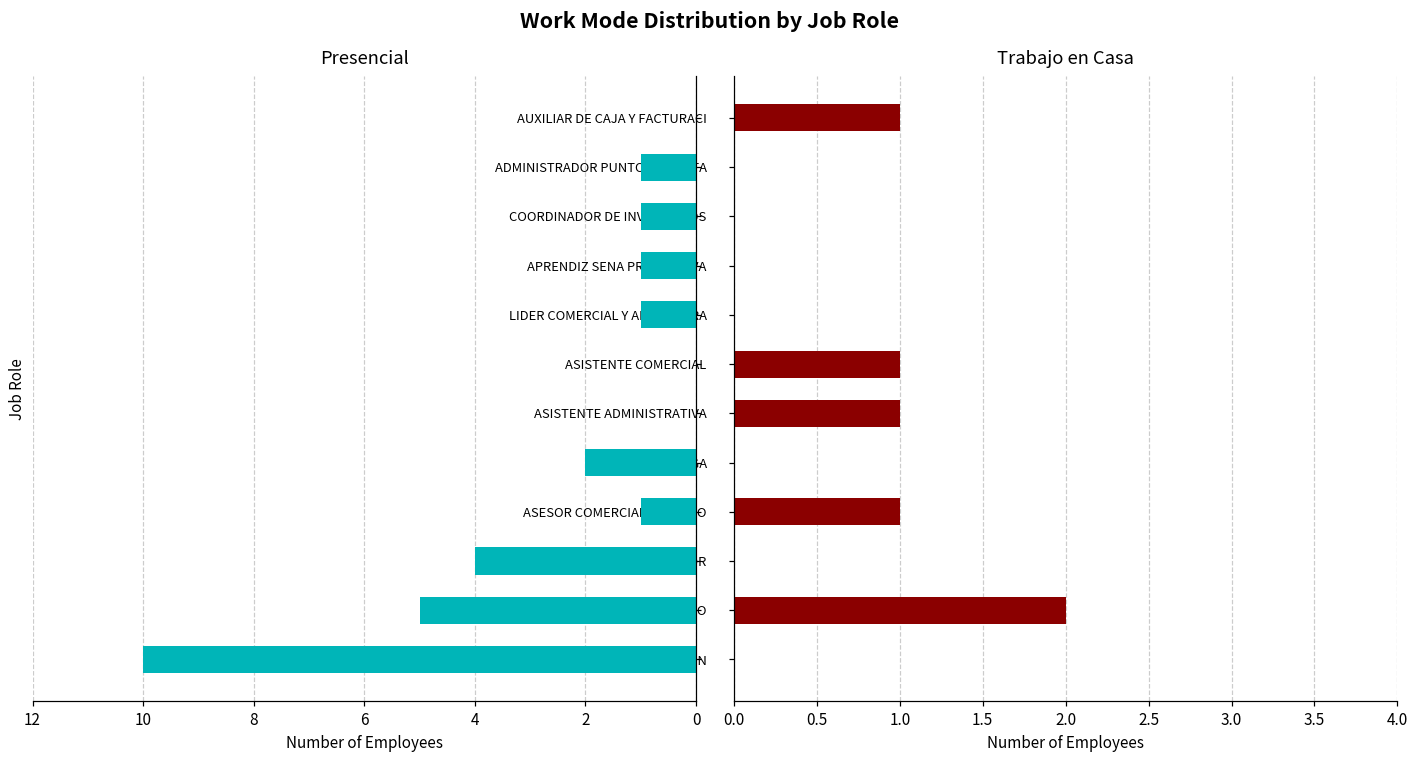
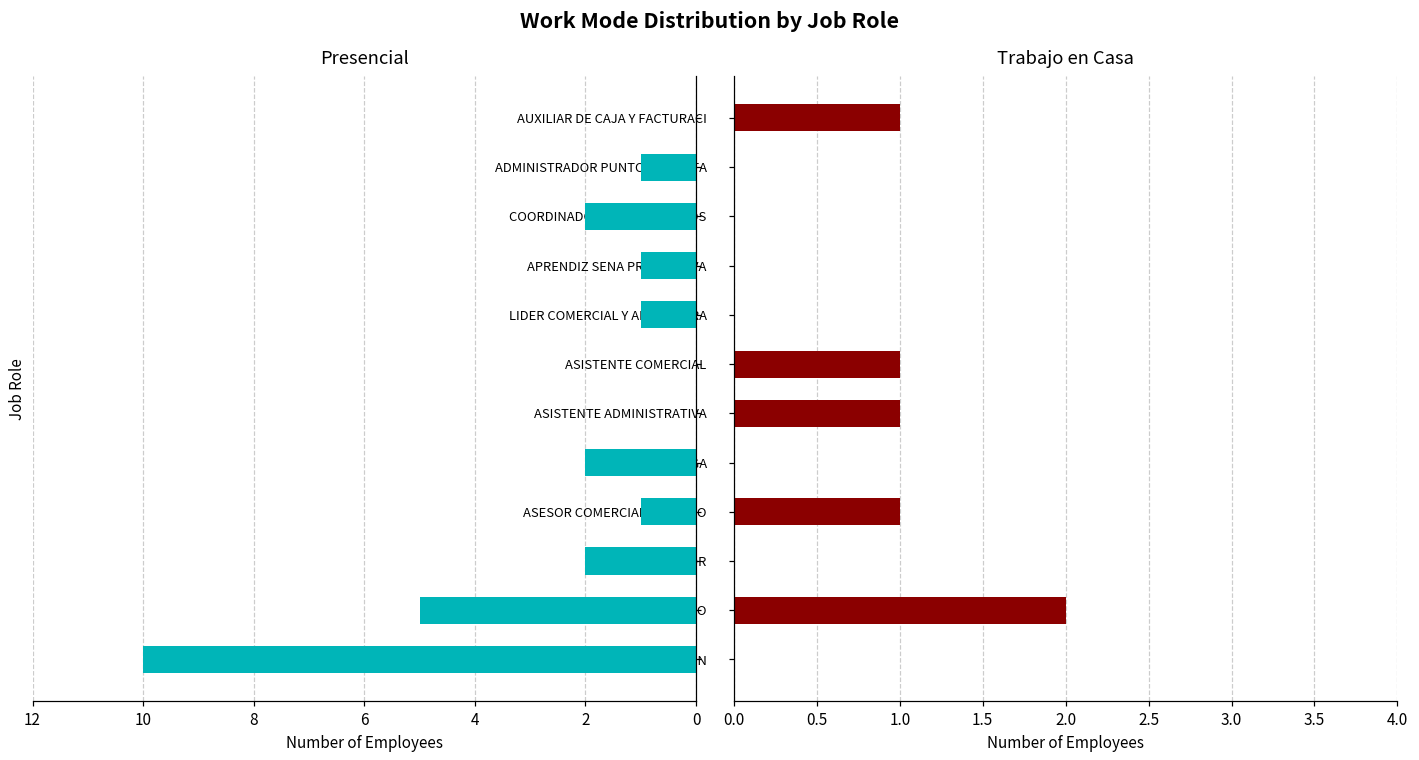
  {
    "Presencial": {
      "AUXILIAR DE CAJA Y FACTURACI": 0,
      "ADMINISTRADOR PUNTO DE VENTA": 1,
-     "COORDINADOR DE INVENTARIOS": 1,
+     "COORDINADOR DE INVENTARIOS": 2,
      "APRENDIZ SENA PRODUCTIVA": 1,
      "LIDER COMERCIAL Y ADMINISTRA": 1,
      "ASISTENTE COMERCIAL": 0,
      "ASISTENTE ADMINISTRATIVA": 0,
      "JEFE DE BODEGA": 2,
      "ASESOR COMERCIAL EXTERNO": 1,
-     "CONDUCTOR": 4,
+     "CONDUCTOR": 2,
      "ASESOR COMERCIAL INTERNO": 5,
      "OPERARIO DE PRODUCCION": 10
    }
  }
